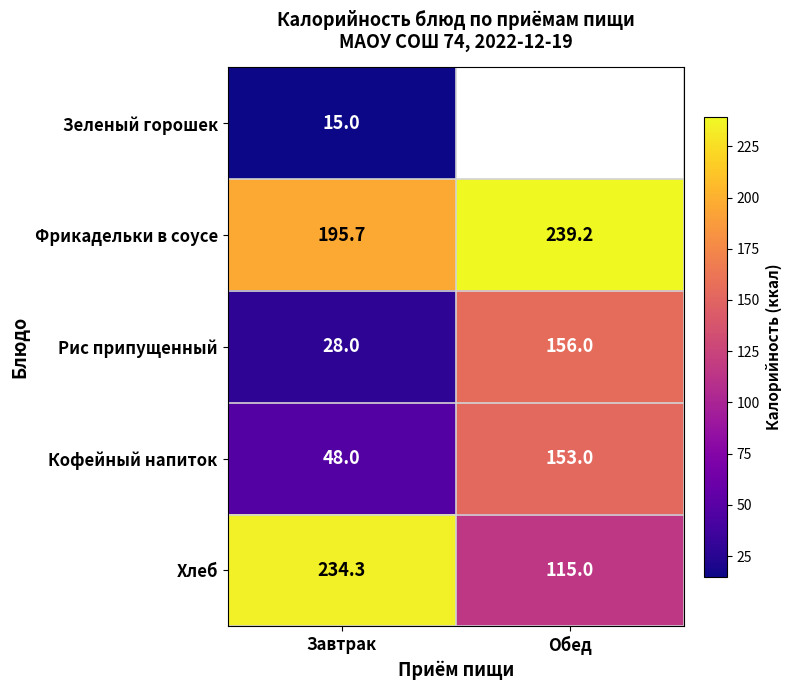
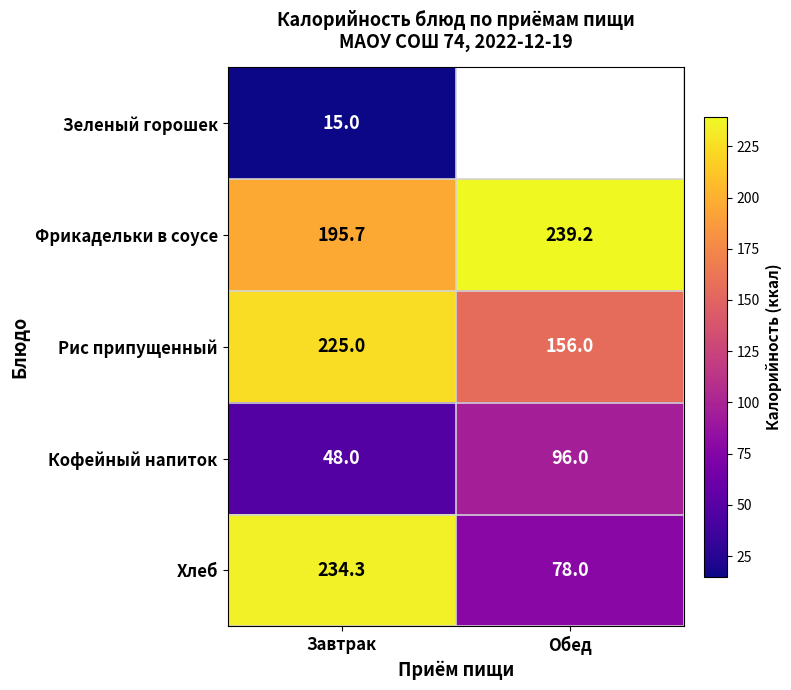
  {
    "Зеленый горошек": {
      "Завтрак": 15.0
    },
    "Фрикадельки в соусе": {
      "Завтрак": 195.7,
      "Обед": 239.2
    },
    "Рис припущенный": {
-     "Завтрак": 28.0,
+     "Завтрак": 225.0,
      "Обед": 156.0
    },
    "Кофейный напиток": {
      "Завтрак": 48.0,
-     "Обед": 153.0
+     "Обед": 96.0
    },
    "Хлеб": {
      "Завтрак": 234.3,
-     "Обед": 115.0
+     "Обед": 78.0
    }
  }
